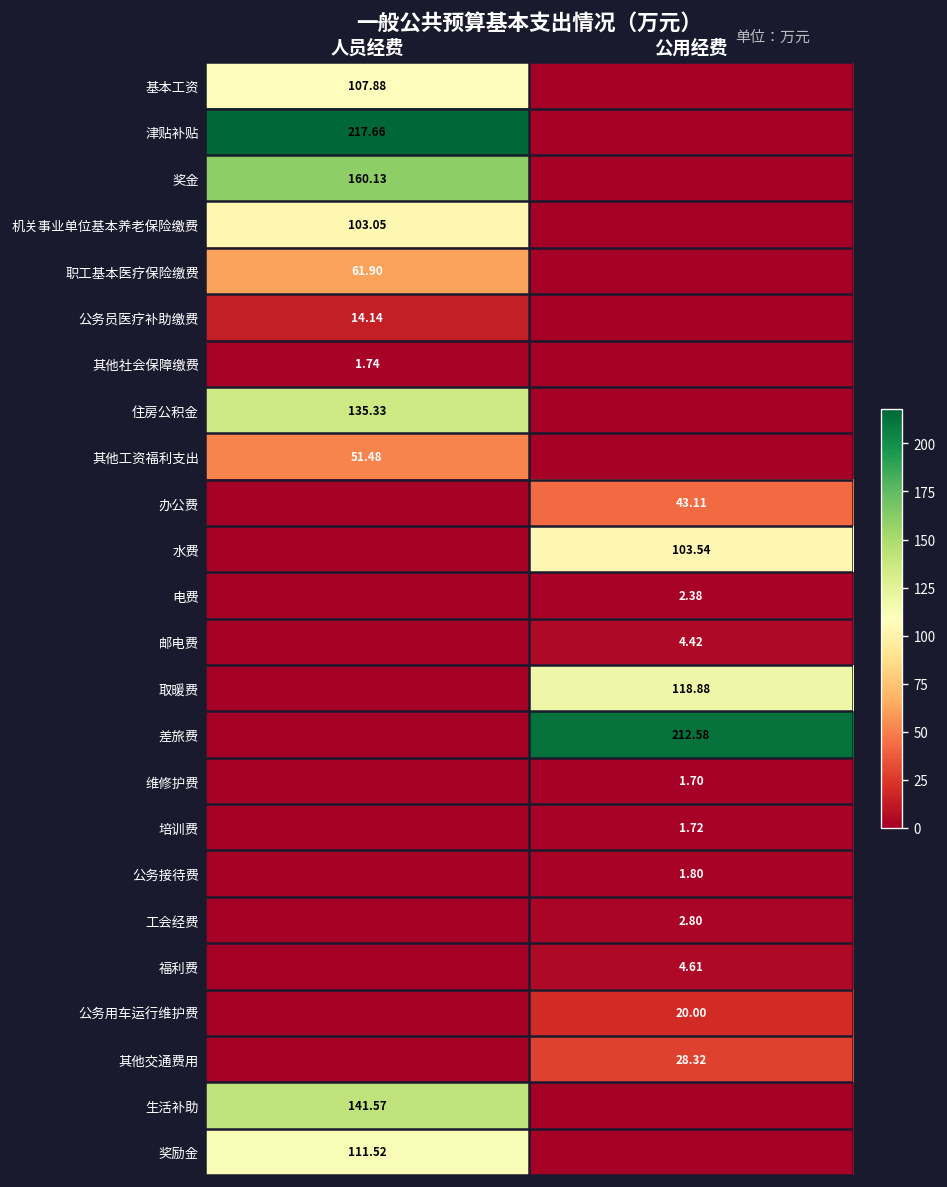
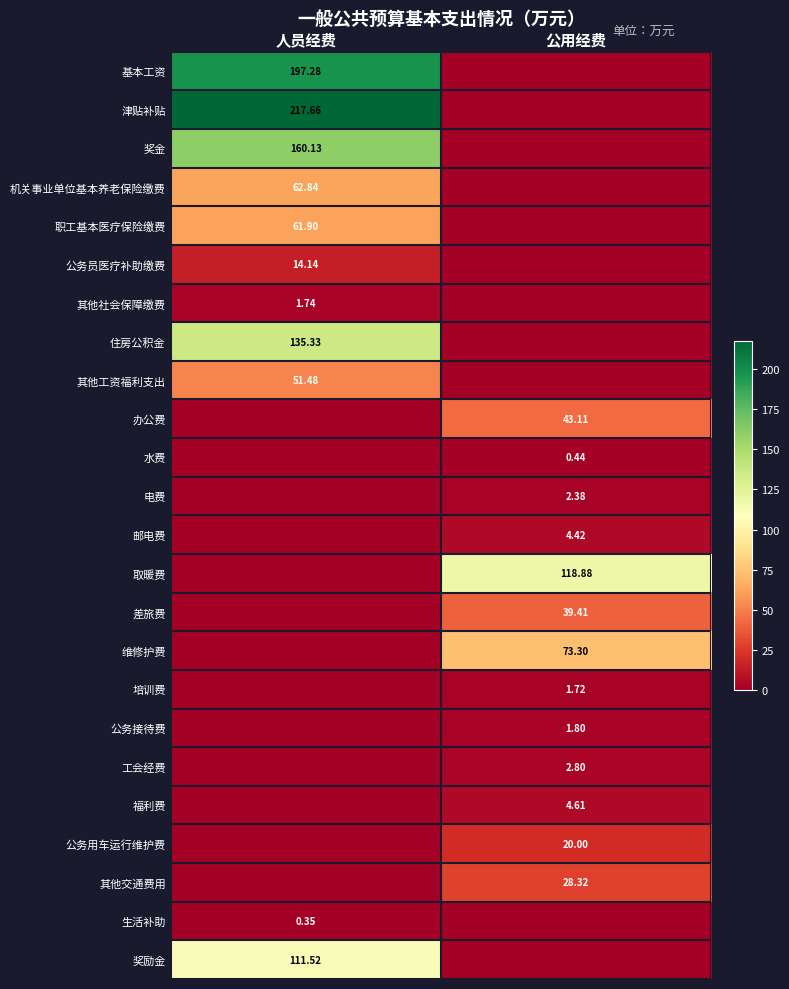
  {
    "基本工资": {
-     "人员经费": 107.88
+     "人员经费": 197.28
    },
    "津贴补贴": {
      "人员经费": 217.66
    },
    "奖金": {
      "人员经费": 160.13
    },
    "机关事业单位基本养老保险缴费": {
-     "人员经费": 103.05
+     "人员经费": 62.84
    },
    "职工基本医疗保险缴费": {
      "人员经费": 61.90
    },
    "公务员医疗补助缴费": {
      "人员经费": 14.14
    },
    "其他社会保障缴费": {
      "人员经费": 1.74
    },
    "住房公积金": {
      "人员经费": 135.33
    },
    "其他工资福利支出": {
      "人员经费": 51.48
    },
    "办公费": {
      "公用经费": 43.11
    },
    "水费": {
-     "公用经费": 103.54
+     "公用经费": 0.44
    },
    "电费": {
      "公用经费": 2.38
    },
    "邮电费": {
      "公用经费": 4.42
    },
    "取暖费": {
      "公用经费": 118.88
    },
    "差旅费": {
-     "公用经费": 212.58
+     "公用经费": 39.41
    },
    "维修护费": {
-     "公用经费": 1.70
+     "公用经费": 73.30
    },
    "培训费": {
      "公用经费": 1.72
    },
    "公务接待费": {
      "公用经费": 1.80
    },
    "工会经费": {
      "公用经费": 2.80
    },
    "福利费": {
      "公用经费": 4.61
    },
    "公务用车运行维护费": {
      "公用经费": 20.00
    },
    "其他交通费用": {
      "公用经费": 28.32
    },
    "生活补助": {
-     "人员经费": 141.57
+     "人员经费": 0.35
    },
    "奖励金": {
      "人员经费": 111.52
    }
  }
